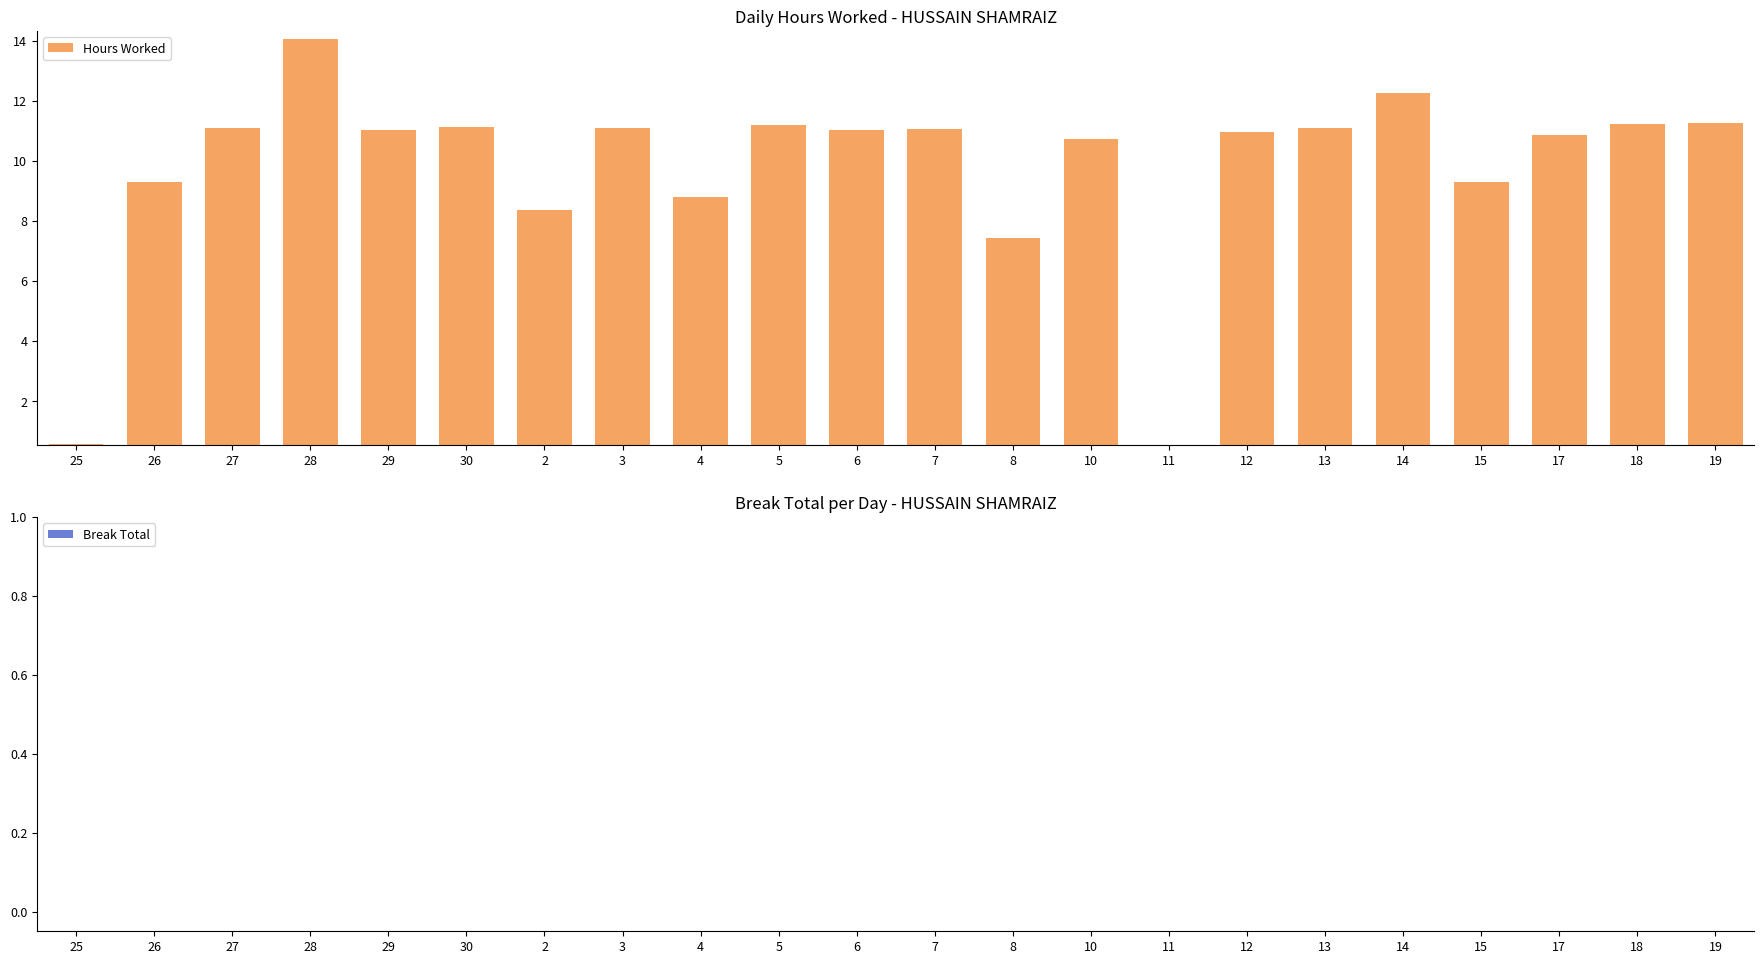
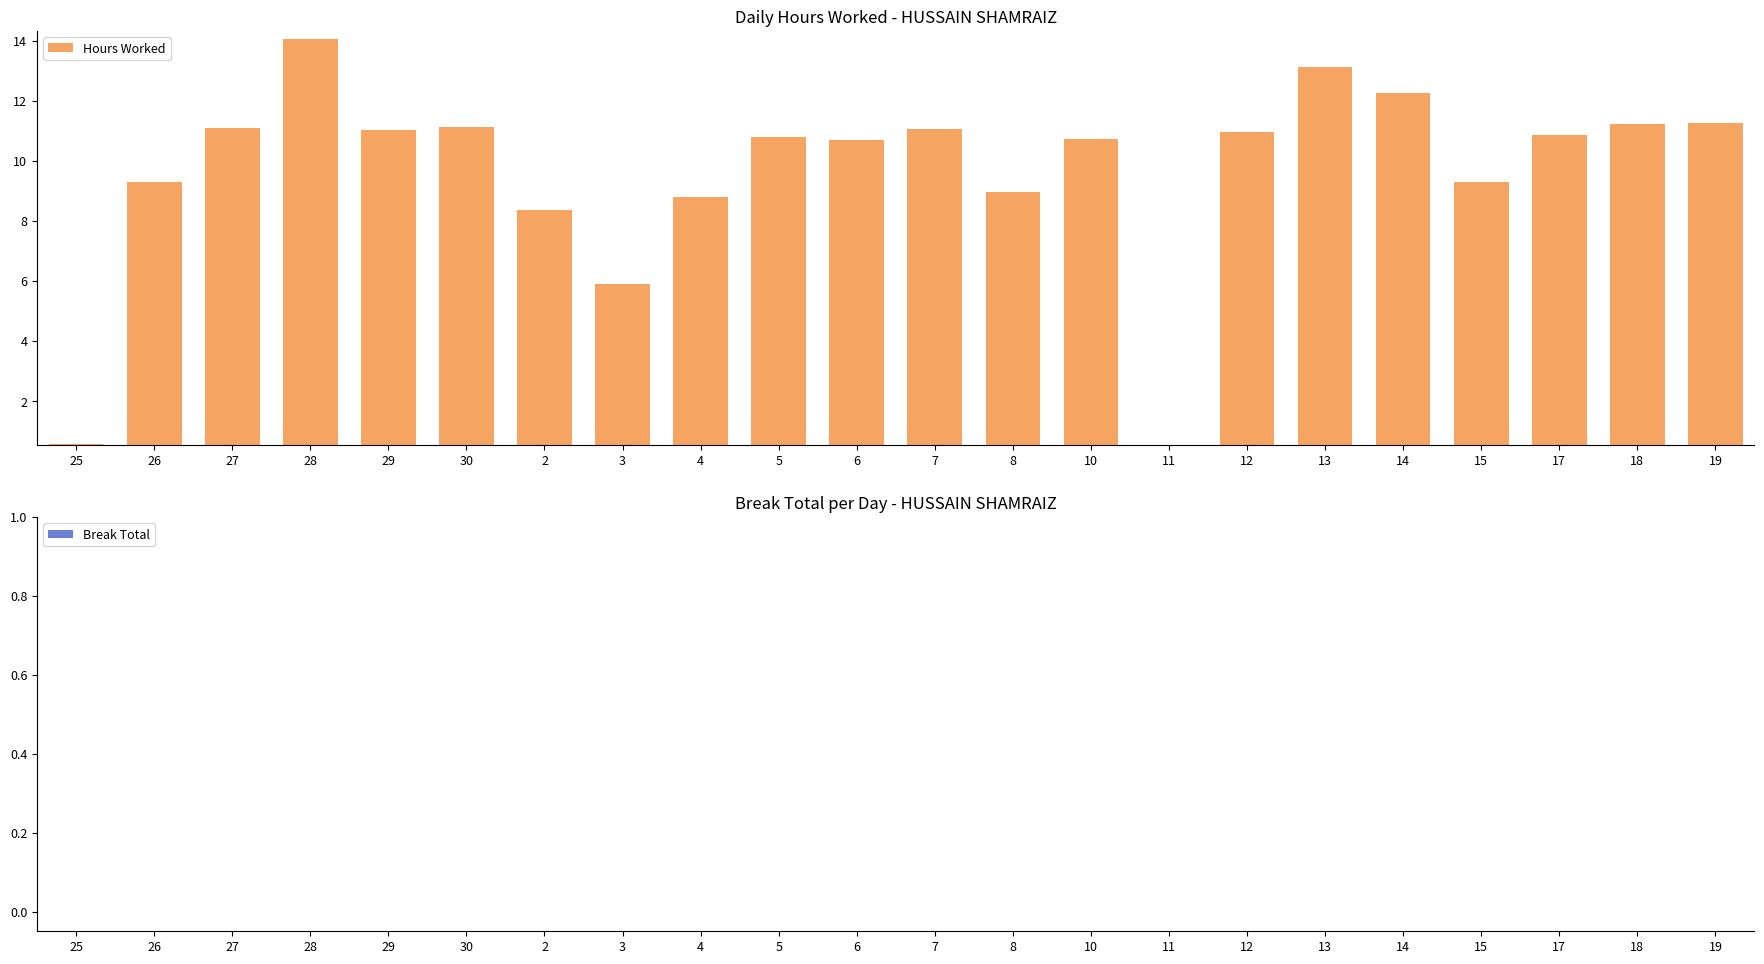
  {
    "Daily Hours Worked - HUSSAIN SHAMRAIZ": {
      "25": 0.6,
      "26": 9.3,
      "27": 11.1,
      "28": 14.1,
      "29": 11.0,
      "30": 11.1,
      "2": 8.4,
-     "3": 11.1,
+     "3": 5.9,
      "4": 8.8,
-     "5": 11.2,
-     "6": 11.0,
+     "5": 10.8,
+     "6": 10.7,
      "7": 11.1,
-     "8": 7.4,
+     "8": 9.0,
      "10": 10.7,
      "12": 11.0,
-     "13": 11.1,
+     "13": 13.1,
      "14": 12.3,
      "15": 9.3,
      "17": 10.9,
      "18": 11.2,
      "19": 11.3
    },
    "Break Total per Day - HUSSAIN SHAMRAIZ": {
      "25": 0.00,
      "26": 0.00,
      "27": 0.00,
      "28": 0.00,
      "29": 0.00,
      "30": 0.00,
      "2": 0.00,
      "3": 0.00,
      "4": 0.00,
      "5": 0.00,
      "6": 0.00,
      "7": 0.00,
      "8": 0.00,
      "10": 0.00,
      "11": 0.00,
      "12": 0.00,
      "13": 0.00,
      "14": 0.00,
      "15": 0.00,
      "17": 0.00,
      "18": 0.00,
      "19": 0.00
    }
  }
